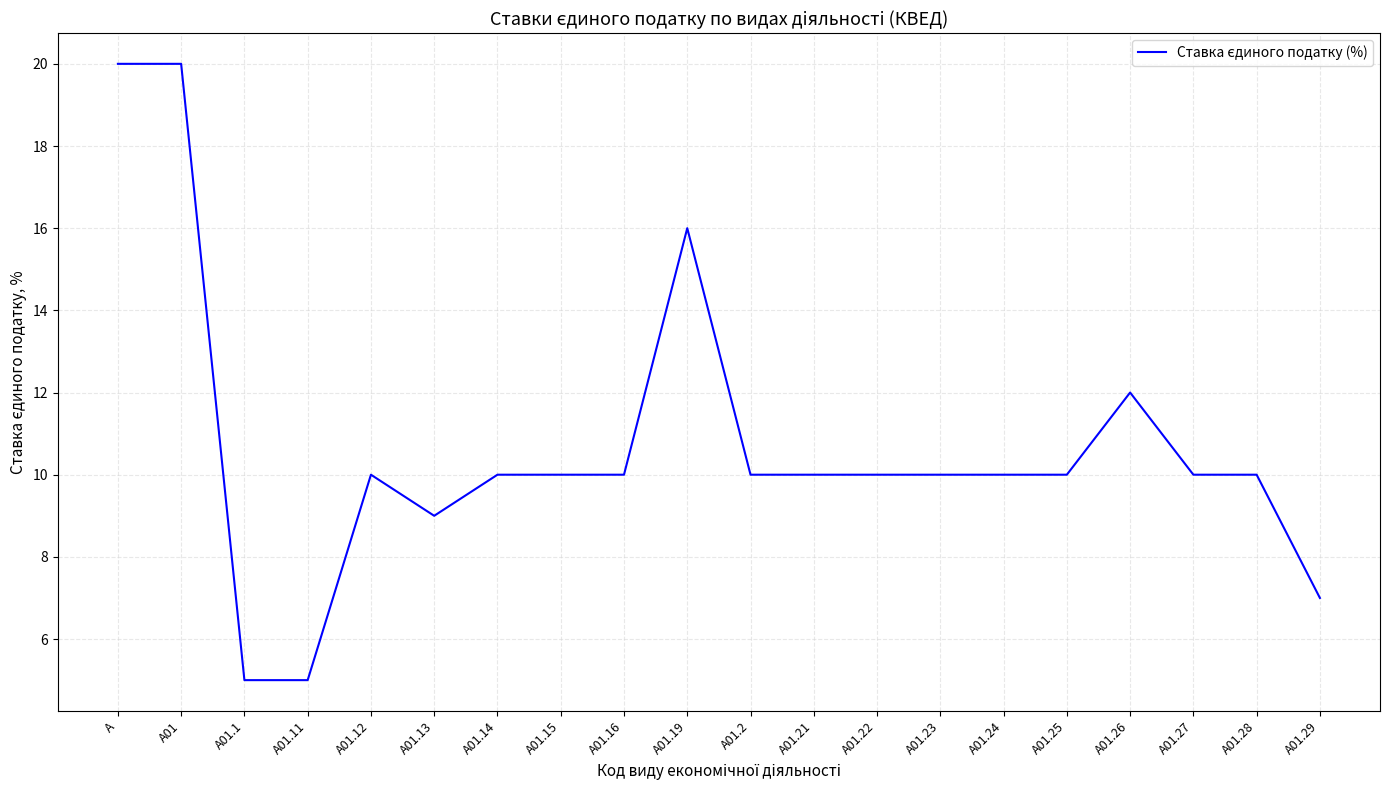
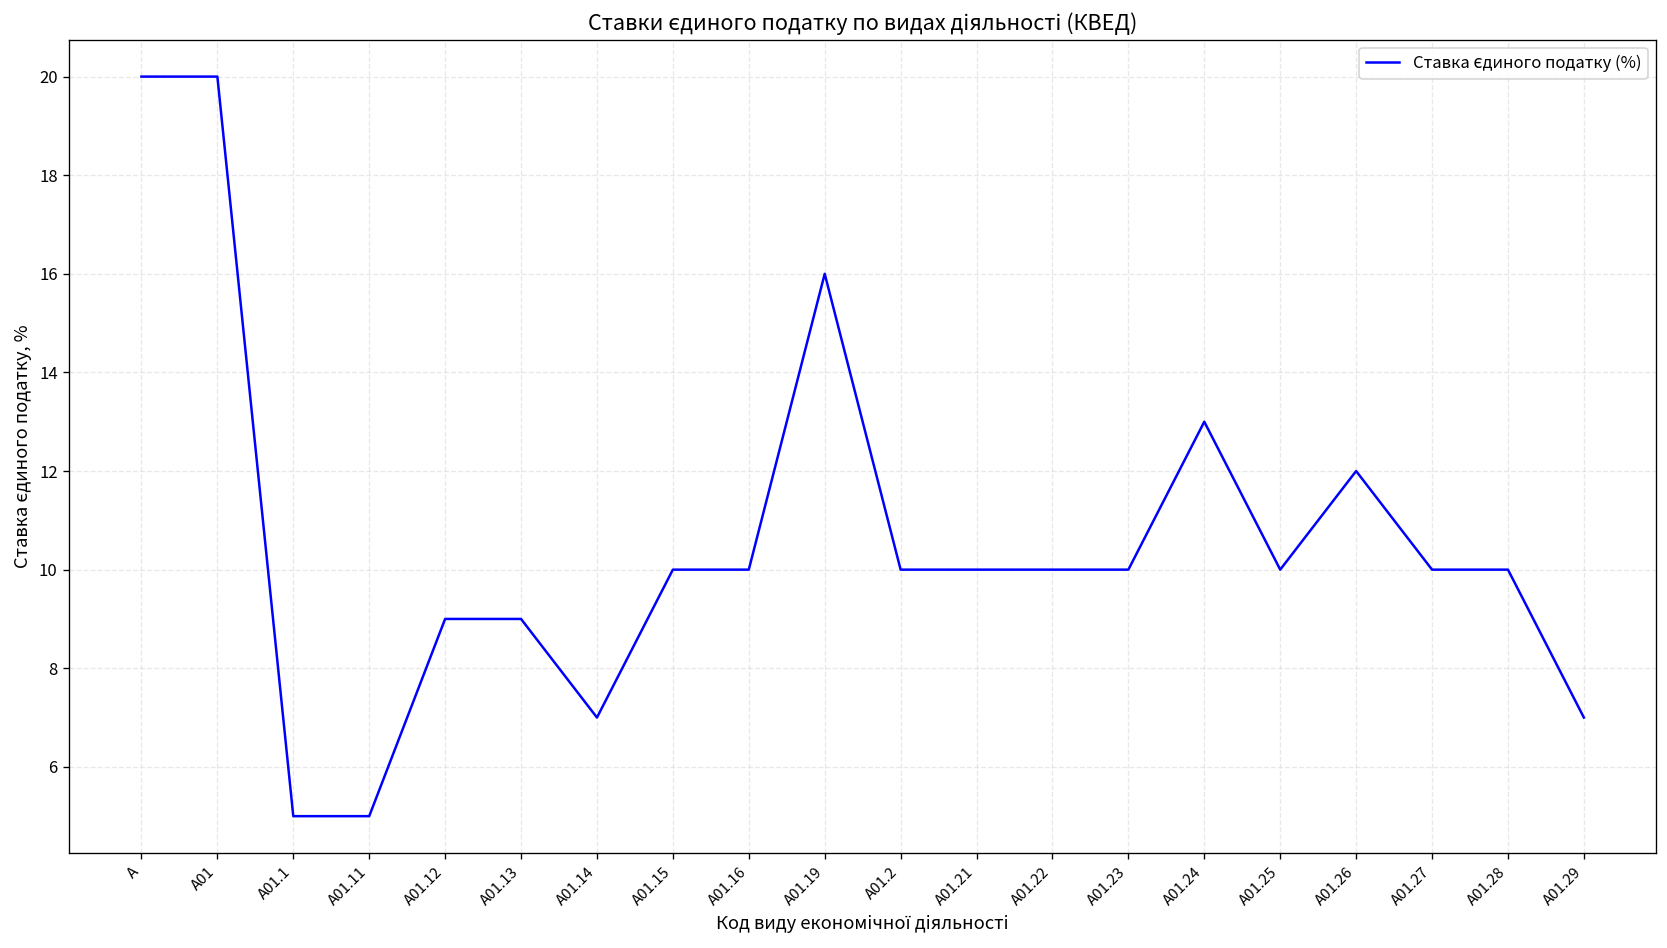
  {
    "A": 20,
    "A01": 20,
    "A01.1": 5,
    "A01.11": 5,
-   "A01.12": 10,
+   "A01.12": 9,
    "A01.13": 9,
-   "A01.14": 10,
+   "A01.14": 7,
    "A01.15": 10,
    "A01.16": 10,
    "A01.19": 16,
    "A01.2": 10,
    "A01.21": 10,
    "A01.22": 10,
    "A01.23": 10,
-   "A01.24": 10,
+   "A01.24": 13,
    "A01.25": 10,
    "A01.26": 12,
    "A01.27": 10,
    "A01.28": 10,
    "A01.29": 7
  }
